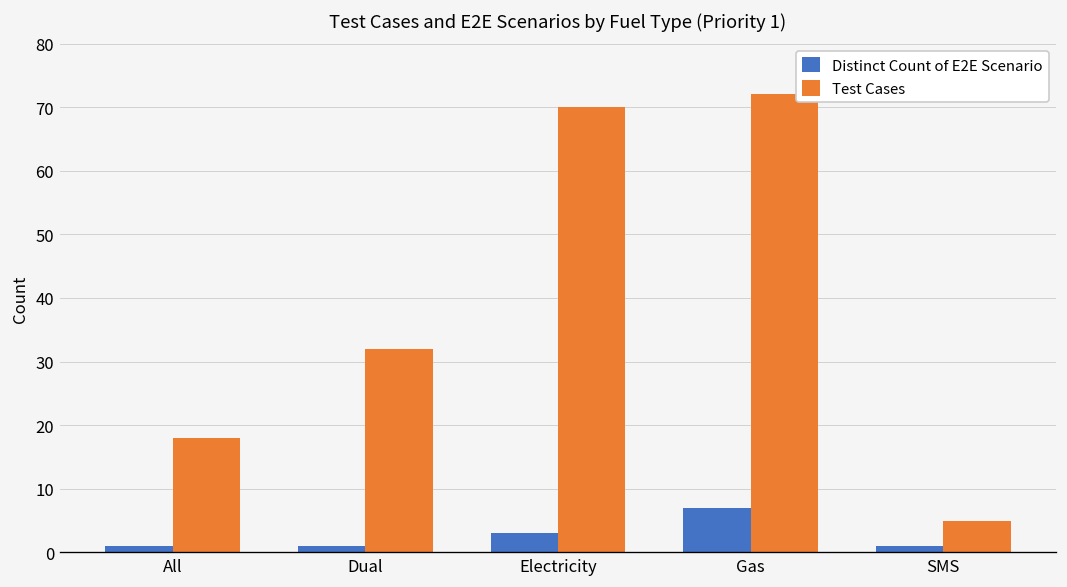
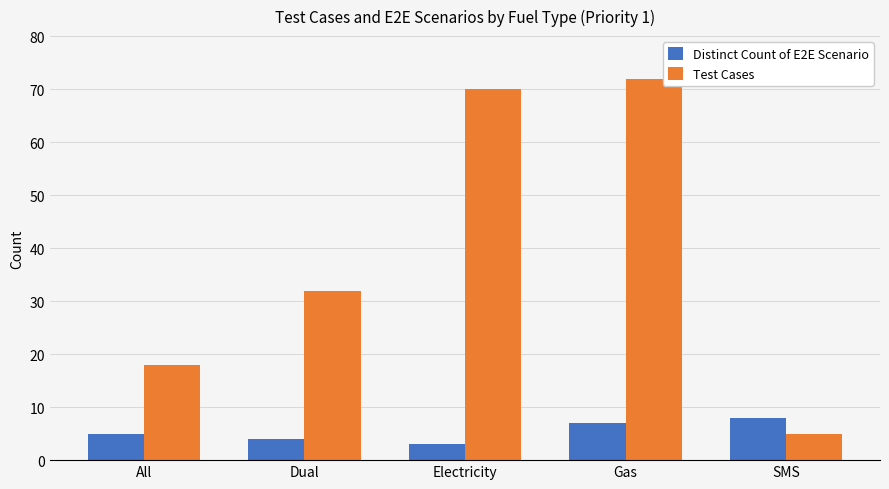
  {
    "Distinct Count of E2E Scenario": {
-     "All": 1,
-     "Dual": 1,
+     "All": 5,
+     "Dual": 4,
      "Electricity": 3,
      "Gas": 7,
-     "SMS": 1
+     "SMS": 8
    },
    "Test Cases": {
      "All": 18,
      "Dual": 32,
      "Electricity": 70,
      "Gas": 72,
      "SMS": 5
    }
  }
